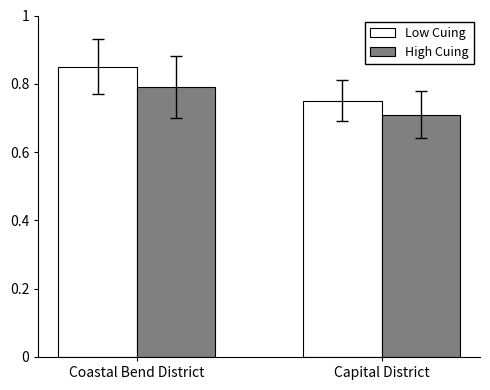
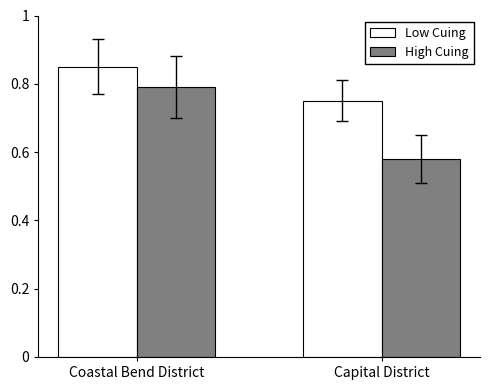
  {
    "Low Cuing": {
      "Coastal Bend District": 0.85,
      "Capital District": 0.75
    },
    "High Cuing": {
      "Coastal Bend District": 0.79,
-     "Capital District": 0.71
+     "Capital District": 0.58
    }
  }
